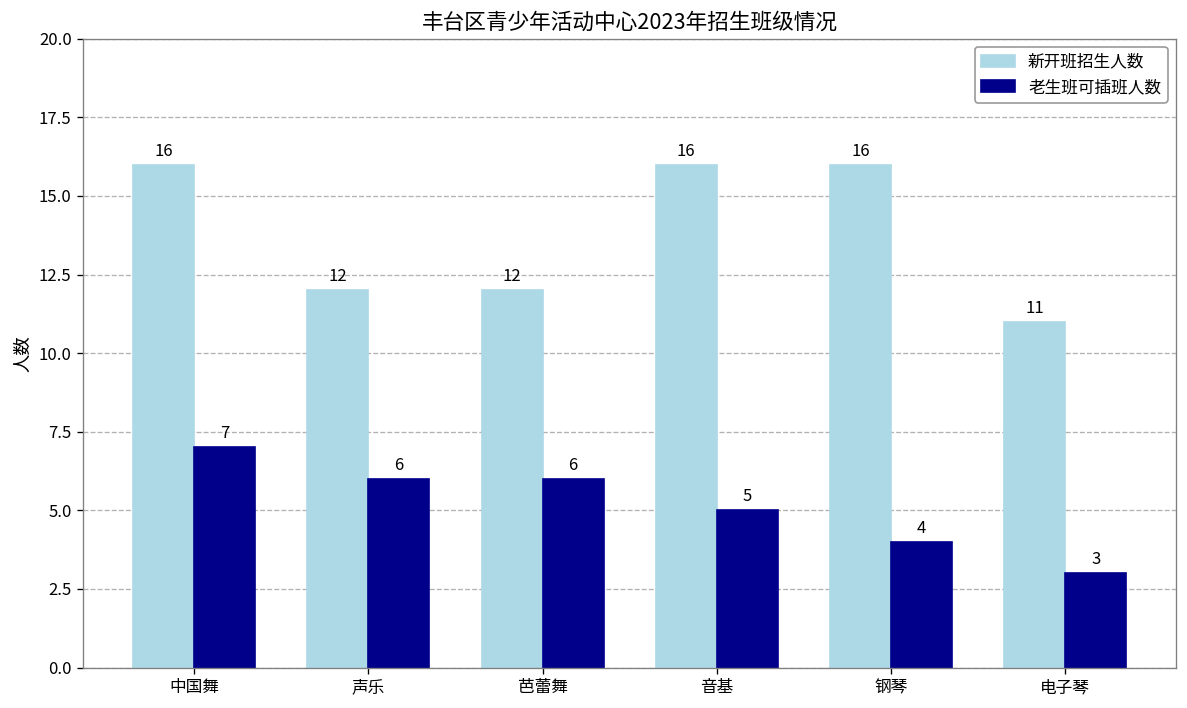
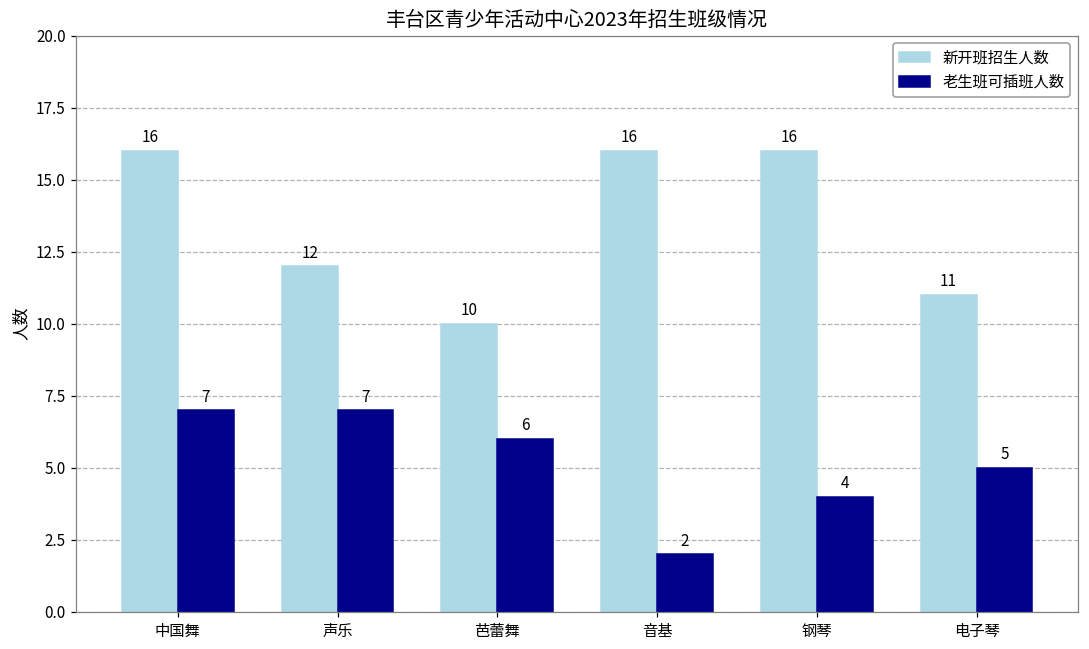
  {
    "新开班招生人数": {
      "中国舞": 16,
      "声乐": 12,
-     "芭蕾舞": 12,
+     "芭蕾舞": 10,
      "音基": 16,
      "钢琴": 16,
      "电子琴": 11
    },
    "老生班可插班人数": {
      "中国舞": 7,
-     "声乐": 6,
+     "声乐": 7,
      "芭蕾舞": 6,
-     "音基": 5,
+     "音基": 2,
      "钢琴": 4,
-     "电子琴": 3
+     "电子琴": 5
    }
  }
